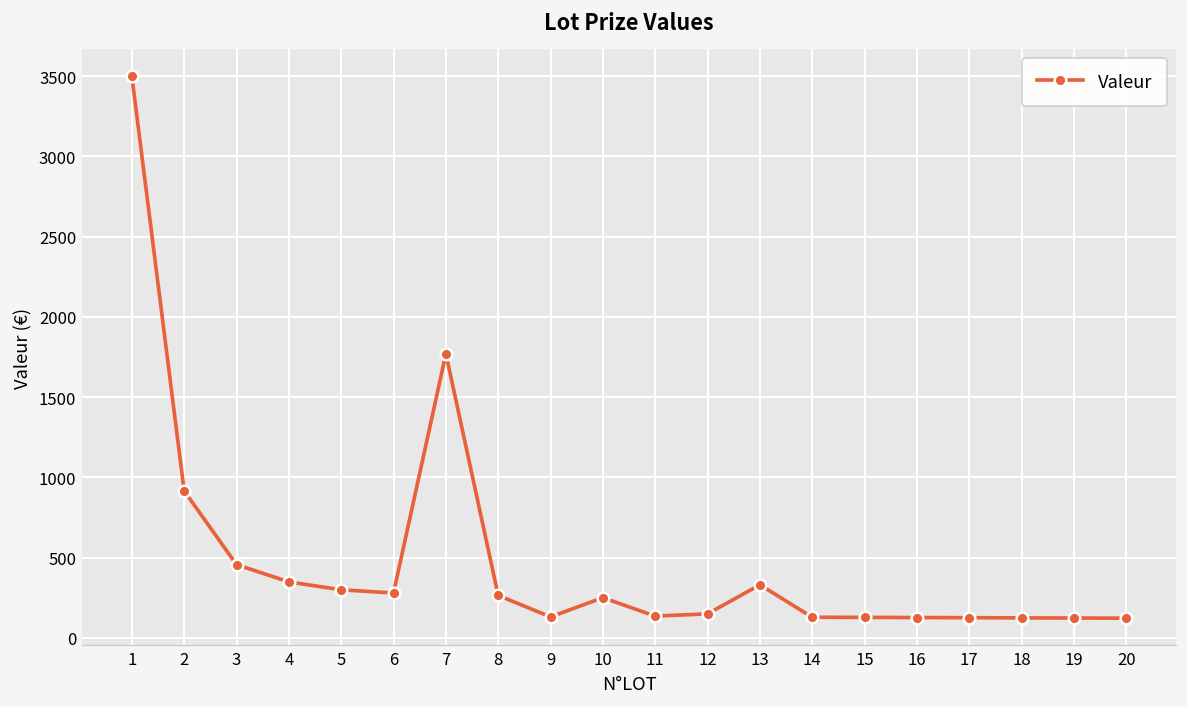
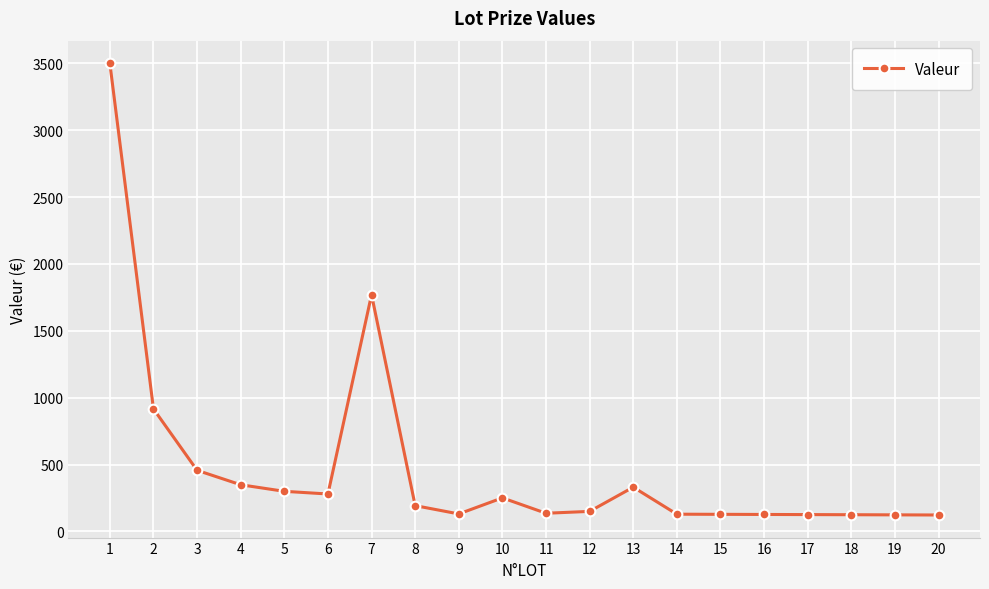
  {
    "1": 3500,
    "2": 920,
    "3": 460,
    "4": 350,
    "5": 300,
    "6": 280,
    "7": 1770,
-   "8": 270,
+   "8": 190,
    "9": 130,
    "10": 250,
    "11": 140,
    "12": 150,
    "13": 330,
    "14": 130,
    "15": 130,
    "16": 130,
    "17": 130,
    "18": 130,
    "19": 120,
    "20": 120
  }
